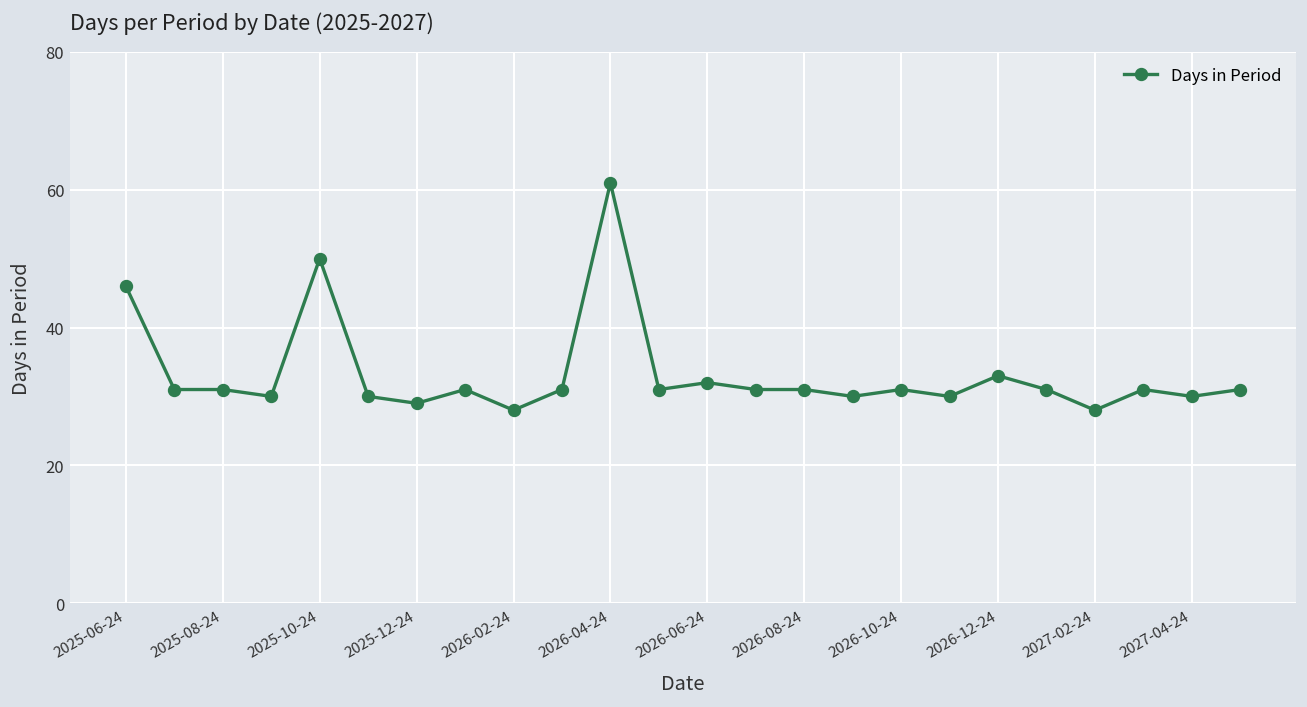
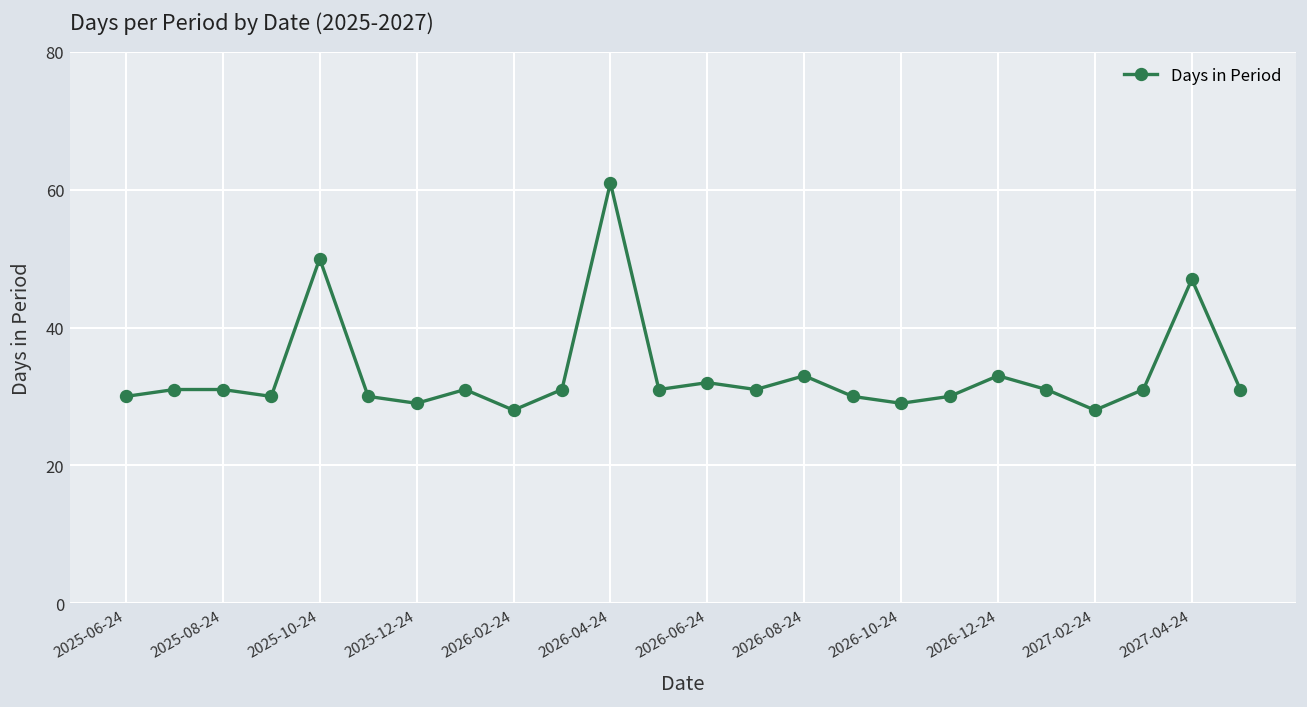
  {
-   "2025-06-24": 46,
+   "2025-06-24": 30,
    "2025-08-24": 31,
    "2025-10-24": 50,
    "2025-12-24": 29,
    "2026-02-24": 28,
    "2026-04-24": 61,
    "2026-06-24": 32,
-   "2026-08-24": 31,
-   "2026-10-24": 31,
+   "2026-08-24": 33,
+   "2026-10-24": 29,
    "2026-12-24": 33,
    "2027-02-24": 28,
-   "2027-04-24": 30
+   "2027-04-24": 47
  }
